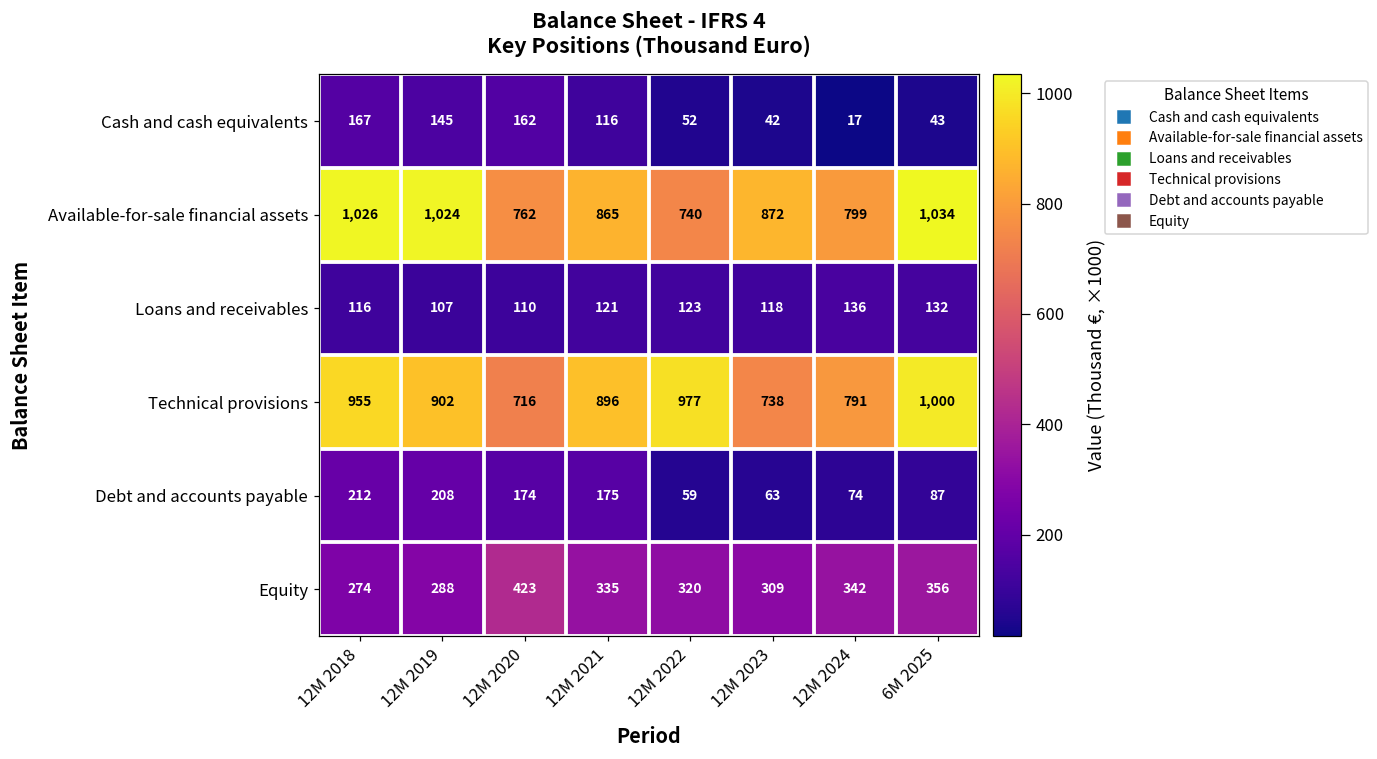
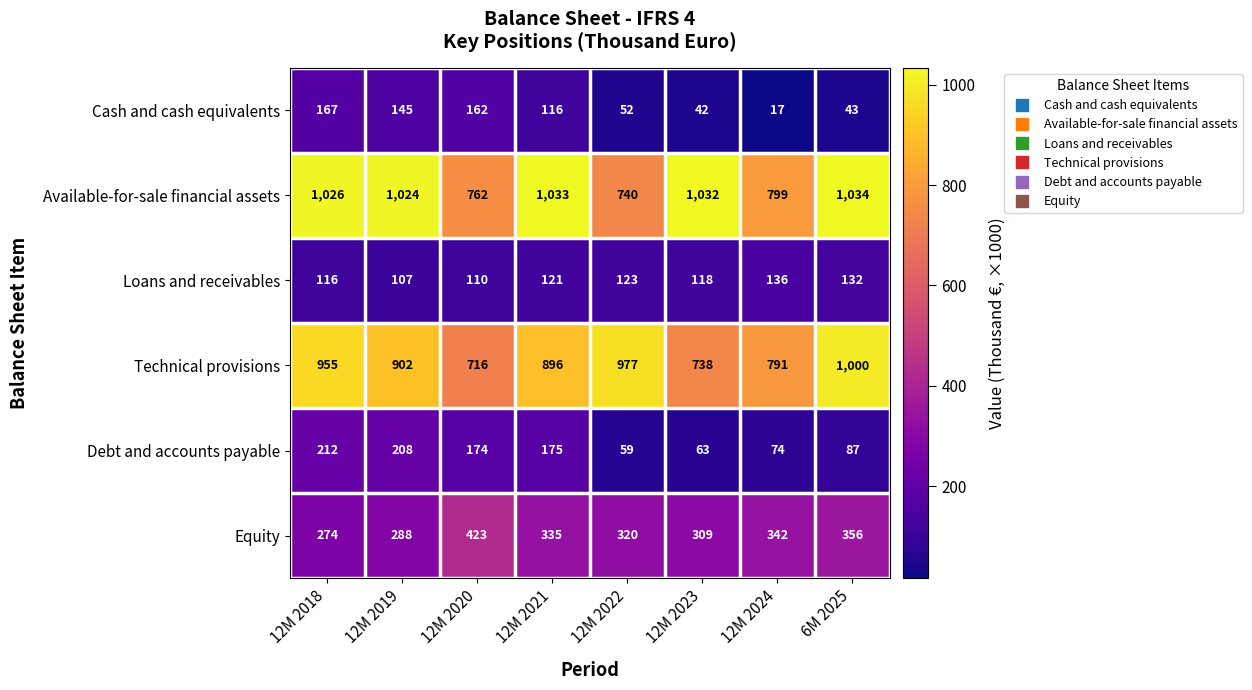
  {
    "Cash and cash equivalents": {
      "12M 2018": "167",
      "12M 2019": "145",
      "12M 2020": "162",
      "12M 2021": "116",
      "12M 2022": "52",
      "12M 2023": "42",
      "12M 2024": "17",
      "6M 2025": "43"
    },
    "Available-for-sale financial assets": {
      "12M 2018": "1,026",
      "12M 2019": "1,024",
      "12M 2020": "762",
-     "12M 2021": "865",
+     "12M 2021": "1,033",
      "12M 2022": "740",
-     "12M 2023": "872",
+     "12M 2023": "1,032",
      "12M 2024": "799",
      "6M 2025": "1,034"
    },
    "Loans and receivables": {
      "12M 2018": "116",
      "12M 2019": "107",
      "12M 2020": "110",
      "12M 2021": "121",
      "12M 2022": "123",
      "12M 2023": "118",
      "12M 2024": "136",
      "6M 2025": "132"
    },
    "Technical provisions": {
      "12M 2018": "955",
      "12M 2019": "902",
      "12M 2020": "716",
      "12M 2021": "896",
      "12M 2022": "977",
      "12M 2023": "738",
      "12M 2024": "791",
      "6M 2025": "1,000"
    },
    "Debt and accounts payable": {
      "12M 2018": "212",
      "12M 2019": "208",
      "12M 2020": "174",
      "12M 2021": "175",
      "12M 2022": "59",
      "12M 2023": "63",
      "12M 2024": "74",
      "6M 2025": "87"
    },
    "Equity": {
      "12M 2018": "274",
      "12M 2019": "288",
      "12M 2020": "423",
      "12M 2021": "335",
      "12M 2022": "320",
      "12M 2023": "309",
      "12M 2024": "342",
      "6M 2025": "356"
    }
  }
